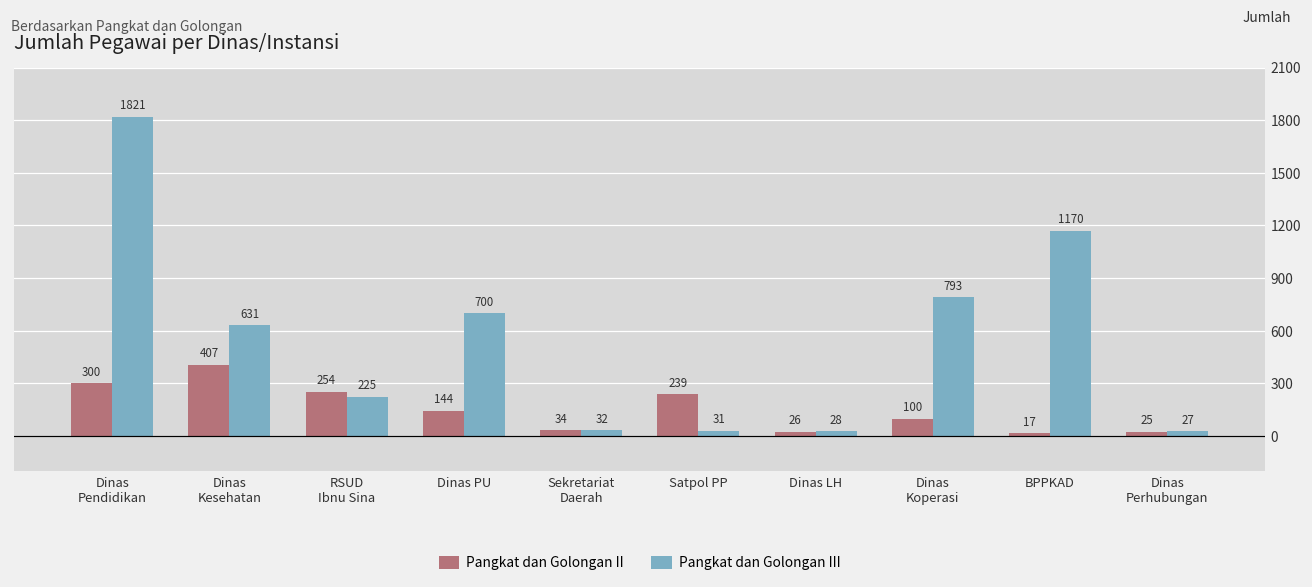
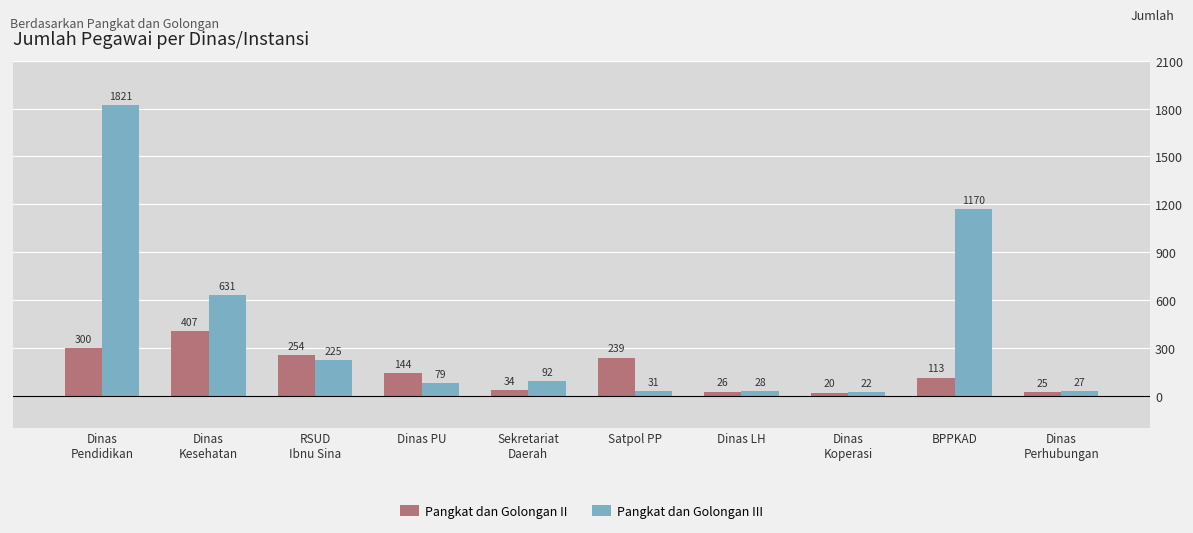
  {
    "Pangkat dan Golongan II": {
      "Dinas Pendidikan": 300,
      "Dinas Kesehatan": 407,
      "RSUD Ibnu Sina": 254,
      "Dinas PU": 144,
      "Sekretariat Daerah": 34,
      "Satpol PP": 239,
      "Dinas LH": 26,
-     "Dinas Koperasi": 100,
-     "BPPKAD": 17,
+     "Dinas Koperasi": 20,
+     "BPPKAD": 113,
      "Dinas Perhubungan": 25
    },
    "Pangkat dan Golongan III": {
      "Dinas Pendidikan": 1821,
      "Dinas Kesehatan": 631,
      "RSUD Ibnu Sina": 225,
-     "Dinas PU": 700,
-     "Sekretariat Daerah": 32,
+     "Dinas PU": 79,
+     "Sekretariat Daerah": 92,
      "Satpol PP": 31,
      "Dinas LH": 28,
-     "Dinas Koperasi": 793,
+     "Dinas Koperasi": 22,
      "BPPKAD": 1170,
      "Dinas Perhubungan": 27
    }
  }
